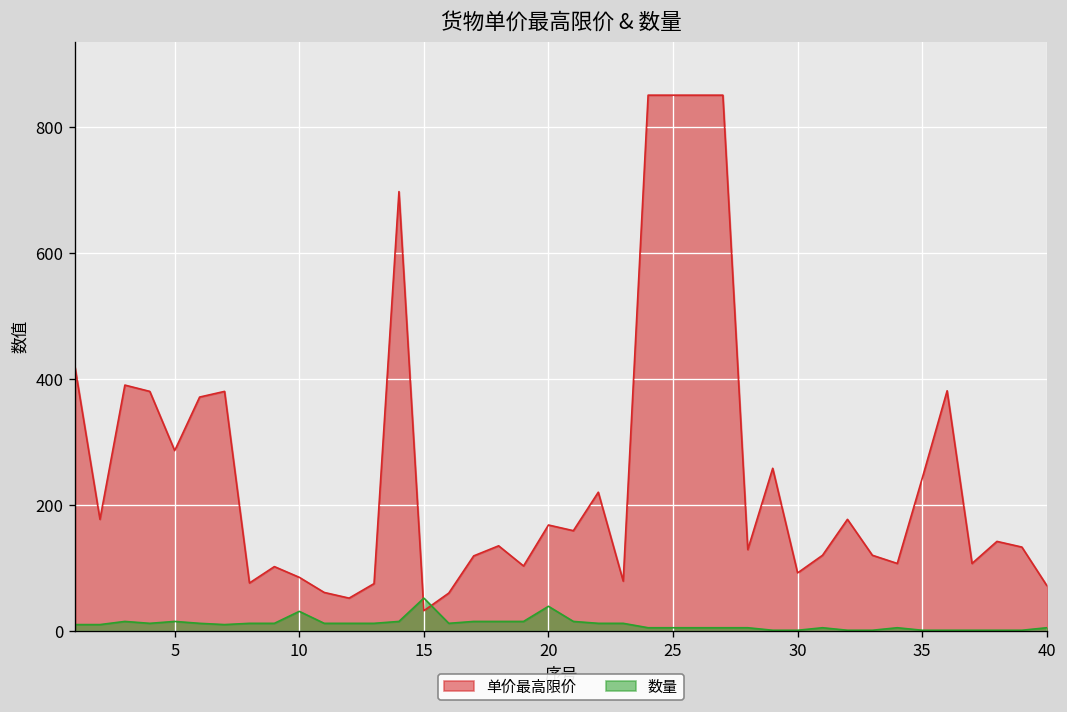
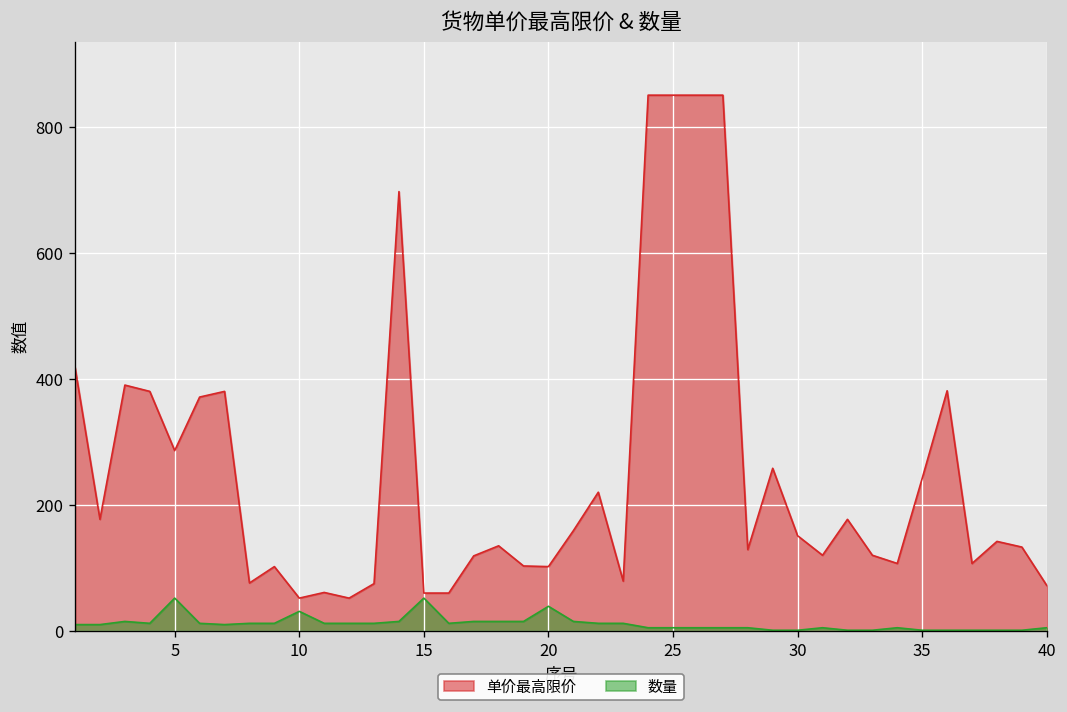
  {
    "单价最高限价": {
      "5": 290,
-     "10": 90,
-     "15": 30,
-     "20": 170,
+     "10": 50,
+     "15": 60,
+     "20": 100,
      "25": 850,
-     "30": 90,
+     "30": 150,
      "35": 240,
      "40": 70
    },
    "数量": {
-     "5": 20,
+     "5": 50,
      "10": 30,
      "15": 50,
      "20": 40,
      "25": 10,
      "30": 0,
      "35": 0,
      "40": 10
    }
  }
